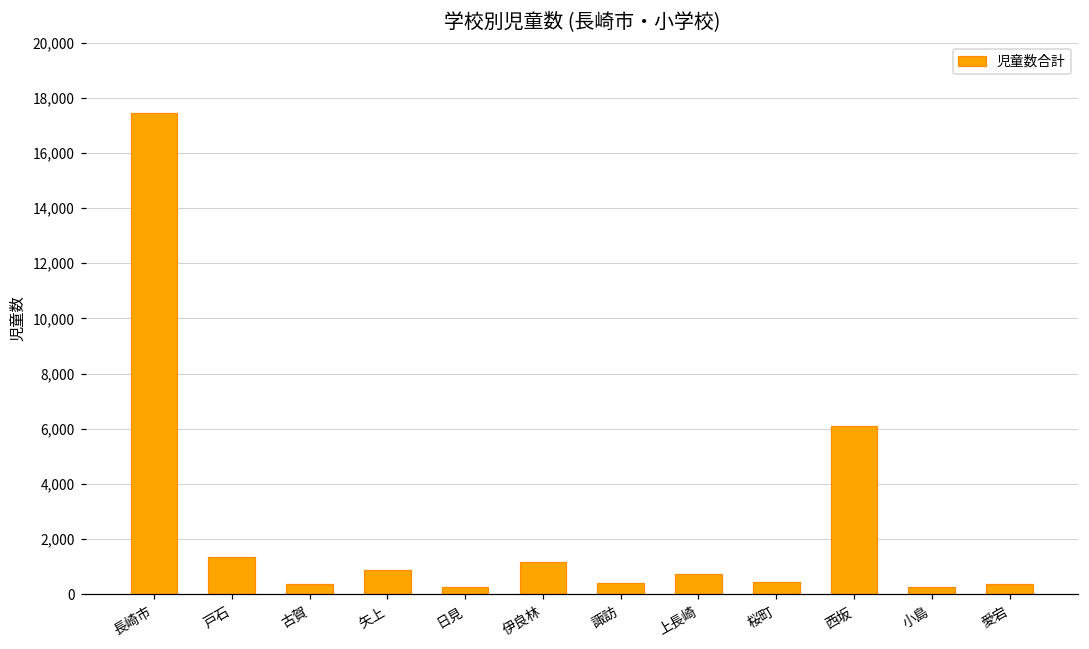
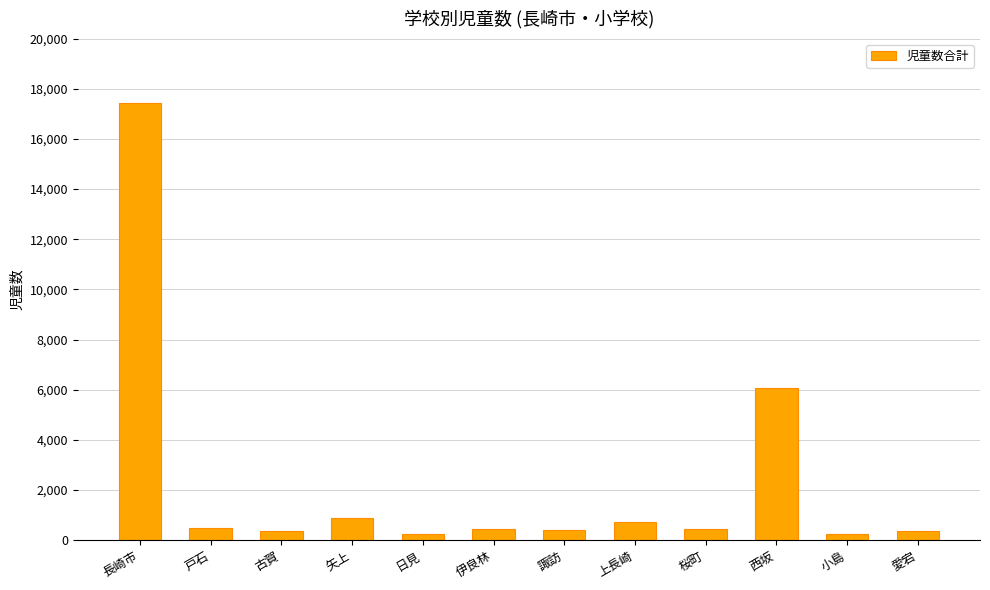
  {
    "長崎市": "17,400",
-   "戸石": "1,400",
+   "戸石": "500",
    "古賀": "400",
    "矢上": "900",
    "日見": "300",
-   "伊良林": "1,200",
+   "伊良林": "400",
    "諏訪": "400",
    "上長崎": "700",
    "桜町": "500",
    "西坂": "6,100",
    "小島": "300",
    "愛宕": "400"
  }
